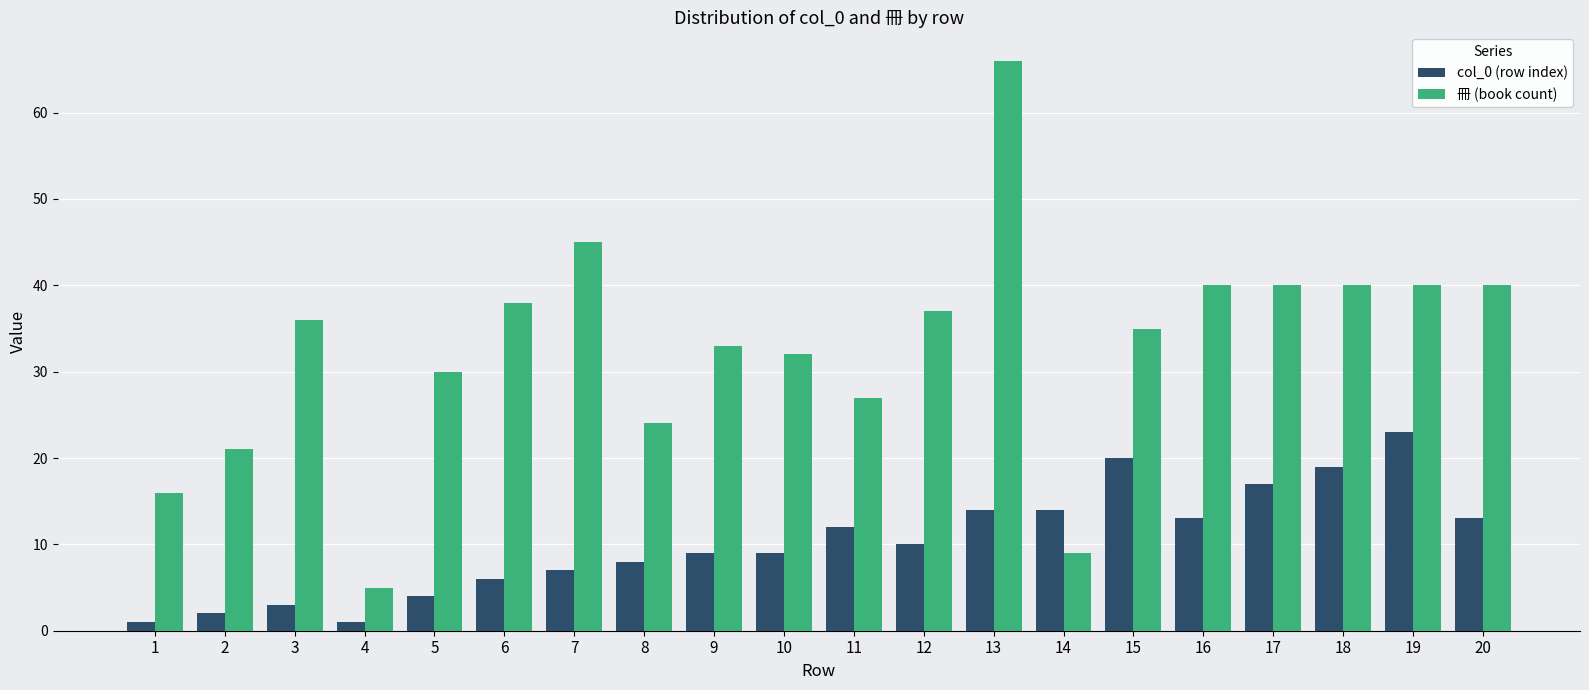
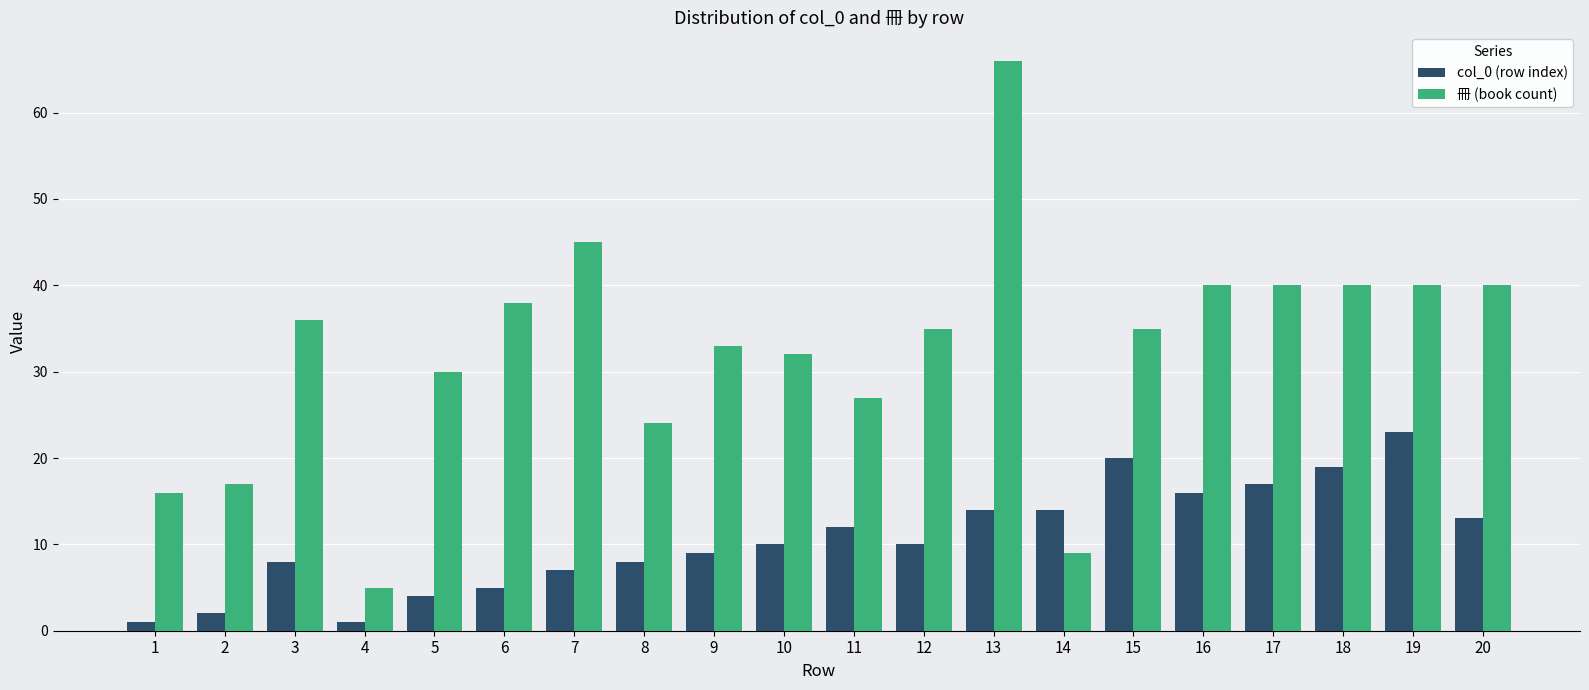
  {
    "col_0 (row index)": {
      "1": 1,
      "2": 2,
-     "3": 3,
+     "3": 8,
      "4": 1,
      "5": 4,
-     "6": 6,
+     "6": 5,
      "7": 7,
      "8": 8,
      "9": 9,
-     "10": 9,
+     "10": 10,
      "11": 12,
      "12": 10,
      "13": 14,
      "14": 14,
      "15": 20,
-     "16": 13,
+     "16": 16,
      "17": 17,
      "18": 19,
      "19": 23,
      "20": 13
    },
    "冊 (book count)": {
      "1": 16,
-     "2": 21,
+     "2": 17,
      "3": 36,
      "4": 5,
      "5": 30,
      "6": 38,
      "7": 45,
      "8": 24,
      "9": 33,
      "10": 32,
      "11": 27,
-     "12": 37,
+     "12": 35,
      "13": 66,
      "14": 9,
      "15": 35,
      "16": 40,
      "17": 40,
      "18": 40,
      "19": 40,
      "20": 40
    }
  }
